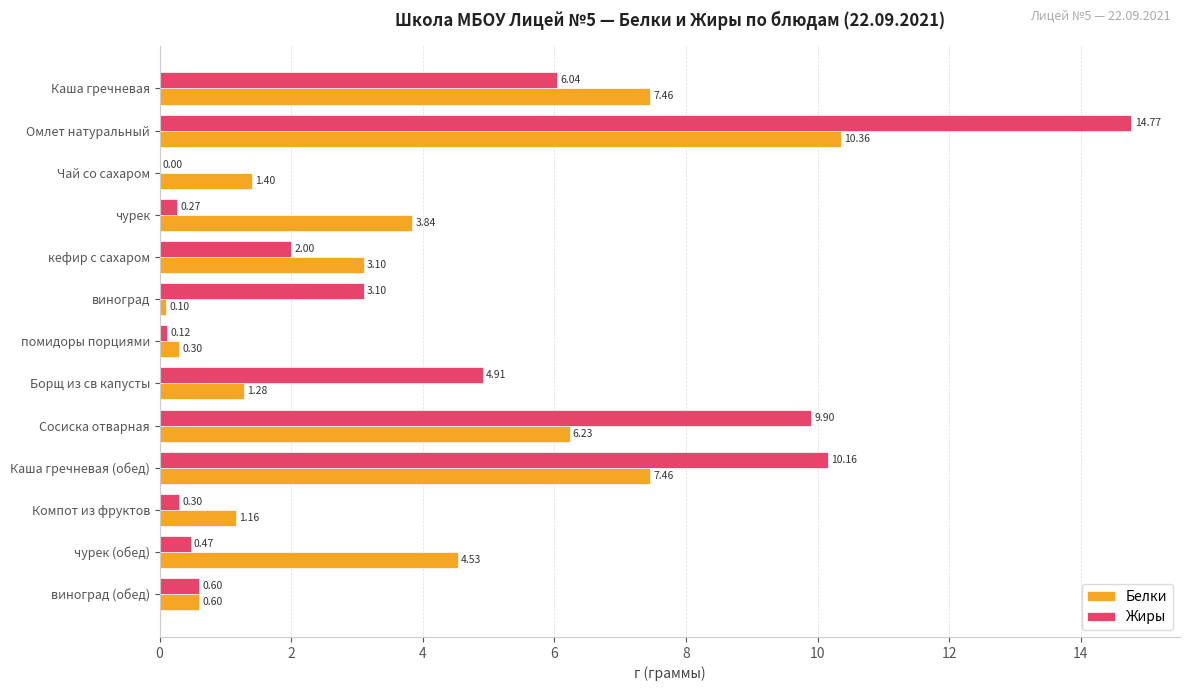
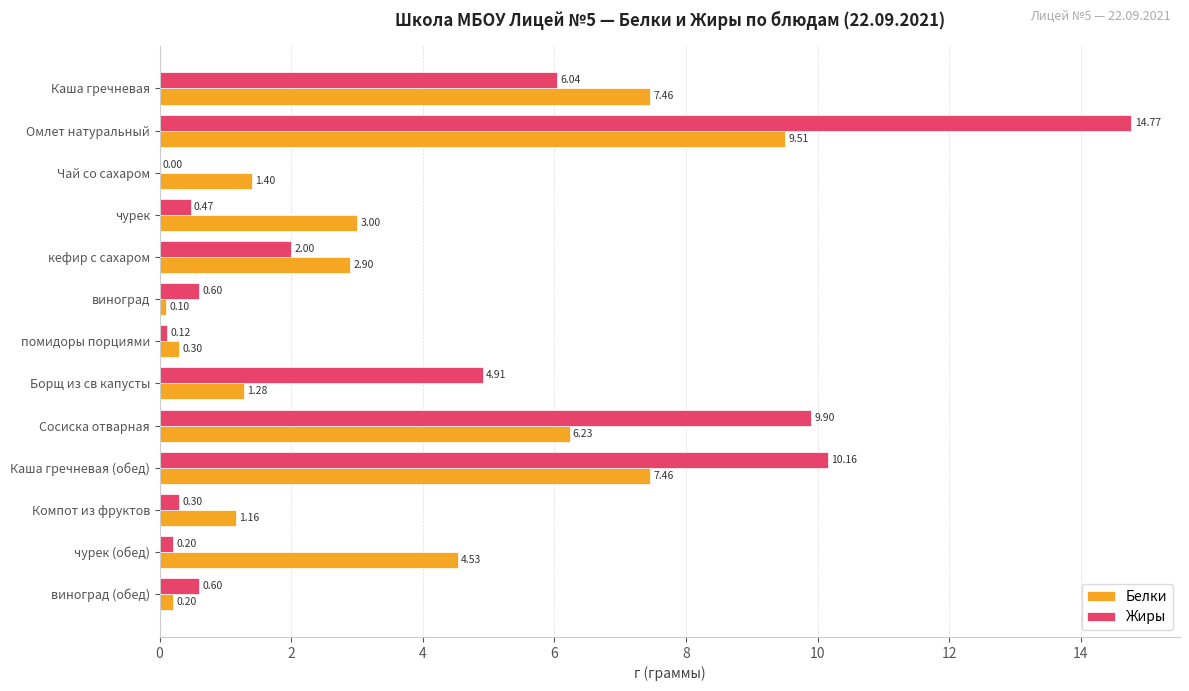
  {
    "Белки": {
      "Каша гречневая": 7.46,
-     "Омлет натуральный": 10.36,
+     "Омлет натуральный": 9.51,
      "Чай со сахаром": 1.40,
-     "чурек": 3.84,
-     "кефир с сахаром": 3.10,
+     "чурек": 3.00,
+     "кефир с сахаром": 2.90,
      "виноград": 0.10,
      "помидоры порциями": 0.30,
      "Борщ из св капусты": 1.28,
      "Сосиска отварная": 6.23,
      "Каша гречневая (обед)": 7.46,
      "Компот из фруктов": 1.16,
      "чурек (обед)": 4.53,
-     "виноград (обед)": 0.60
+     "виноград (обед)": 0.20
    },
    "Жиры": {
      "Каша гречневая": 6.04,
      "Омлет натуральный": 14.77,
      "Чай со сахаром": 0.00,
-     "чурек": 0.27,
+     "чурек": 0.47,
      "кефир с сахаром": 2.00,
-     "виноград": 3.10,
+     "виноград": 0.60,
      "помидоры порциями": 0.12,
      "Борщ из св капусты": 4.91,
      "Сосиска отварная": 9.90,
      "Каша гречневая (обед)": 10.16,
      "Компот из фруктов": 0.30,
-     "чурек (обед)": 0.47,
+     "чурек (обед)": 0.20,
      "виноград (обед)": 0.60
    }
  }
